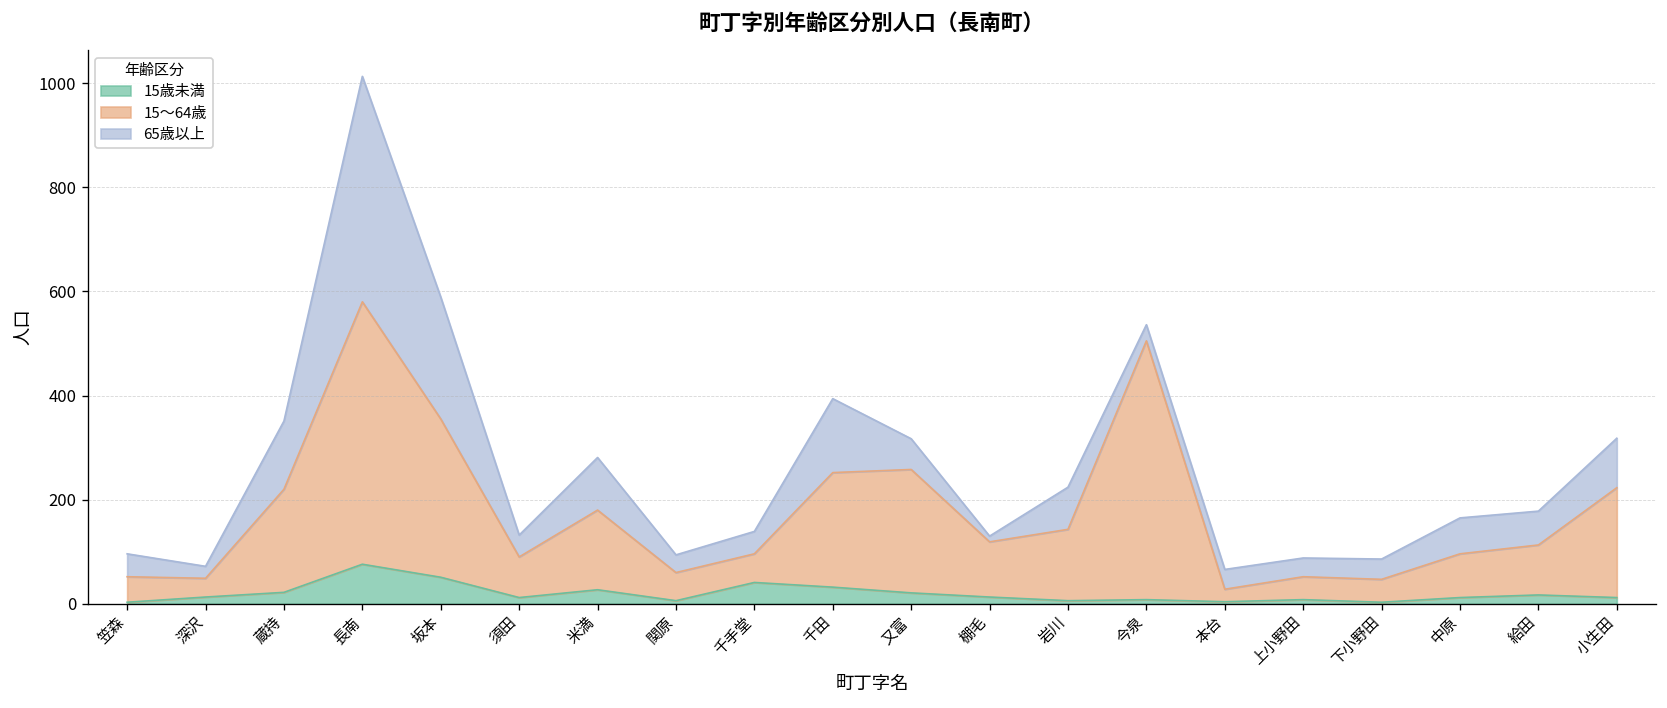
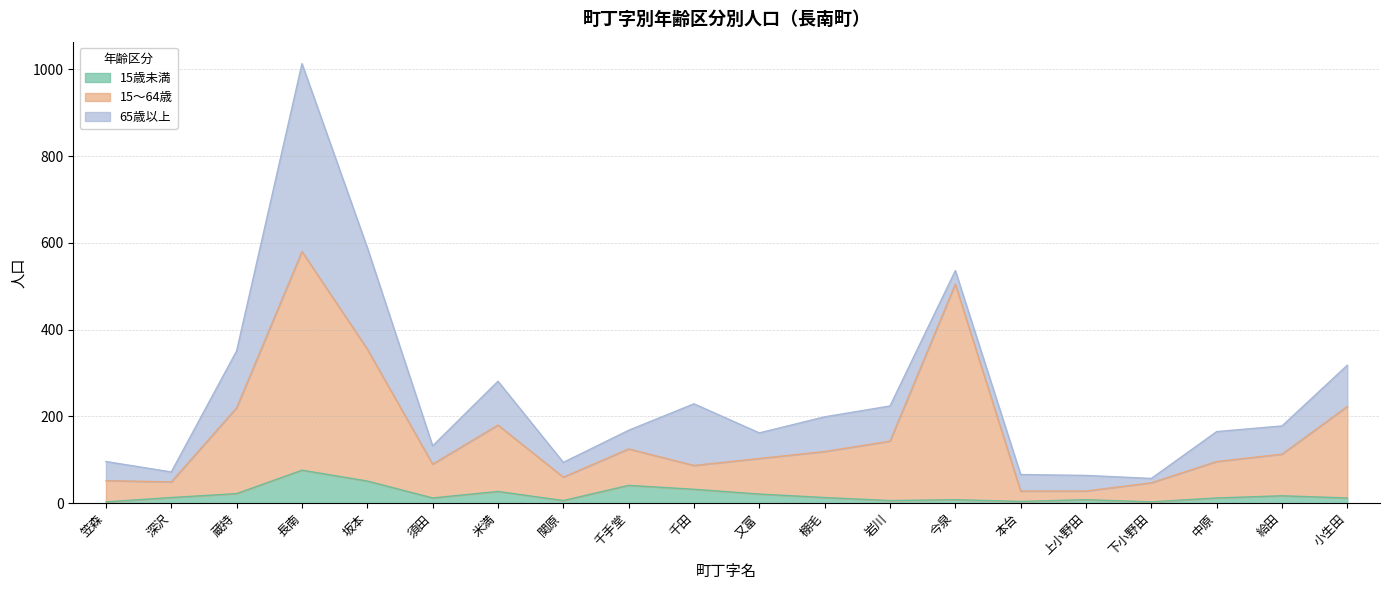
  {
    "15歳未満": {
      "笠森": 0,
      "深沢": 10,
      "蔵持": 20,
      "長南": 80,
      "坂本": 50,
      "須田": 10,
      "米満": 30,
      "関原": 10,
      "千手堂": 40,
      "千田": 30,
      "又富": 20,
      "棚毛": 10,
      "岩川": 10,
      "今泉": 10,
      "本台": 0,
      "上小野田": 10,
      "下小野田": 0,
      "中原": 10,
      "給田": 20,
      "小生田": 10
    },
    "15～64歳": {
      "笠森": 50,
      "深沢": 40,
      "蔵持": 200,
      "長南": 500,
      "坂本": 300,
      "須田": 80,
      "米満": 150,
      "関原": 50,
-     "千手堂": 60,
-     "千田": 220,
-     "又富": 240,
+     "千手堂": 80,
+     "千田": 60,
+     "又富": 80,
      "棚毛": 110,
      "岩川": 140,
      "今泉": 500,
      "本台": 20,
-     "上小野田": 40,
+     "上小野田": 20,
      "下小野田": 40,
      "中原": 80,
      "給田": 100,
      "小生田": 210
    },
    "65歳以上": {
      "笠森": 40,
      "深沢": 20,
      "蔵持": 130,
      "長南": 430,
      "坂本": 230,
      "須田": 40,
      "米満": 100,
      "関原": 30,
      "千手堂": 40,
      "千田": 140,
      "又富": 60,
-     "棚毛": 10,
+     "棚毛": 80,
      "岩川": 80,
      "今泉": 30,
      "本台": 40,
      "上小野田": 40,
-     "下小野田": 40,
+     "下小野田": 10,
      "中原": 70,
      "給田": 70,
      "小生田": 100
    }
  }
